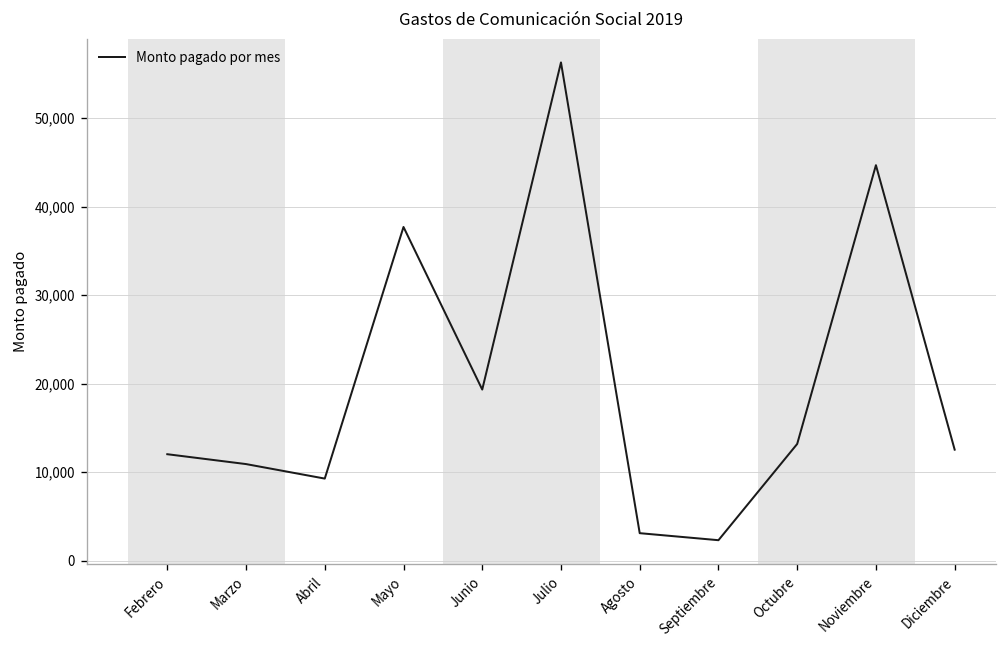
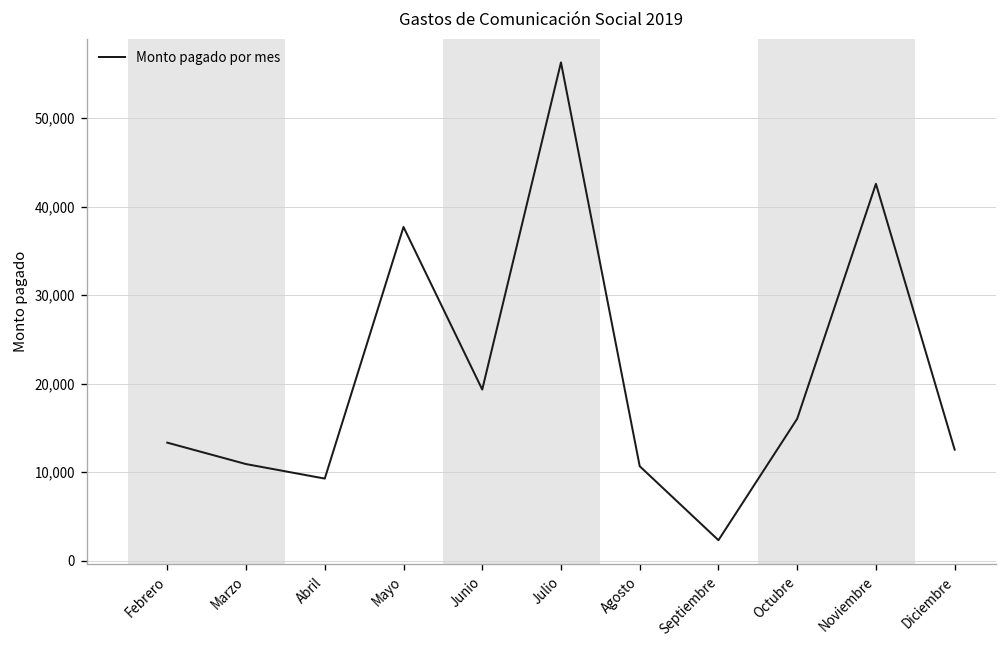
  {
-   "Febrero": "12,000",
+   "Febrero": "13,000",
    "Marzo": "11,000",
    "Abril": "9,000",
    "Mayo": "38,000",
    "Junio": "19,000",
    "Julio": "56,000",
-   "Agosto": "3,000",
+   "Agosto": "11,000",
    "Septiembre": "2,000",
-   "Octubre": "13,000",
-   "Noviembre": "45,000",
+   "Octubre": "16,000",
+   "Noviembre": "43,000",
    "Diciembre": "13,000"
  }
